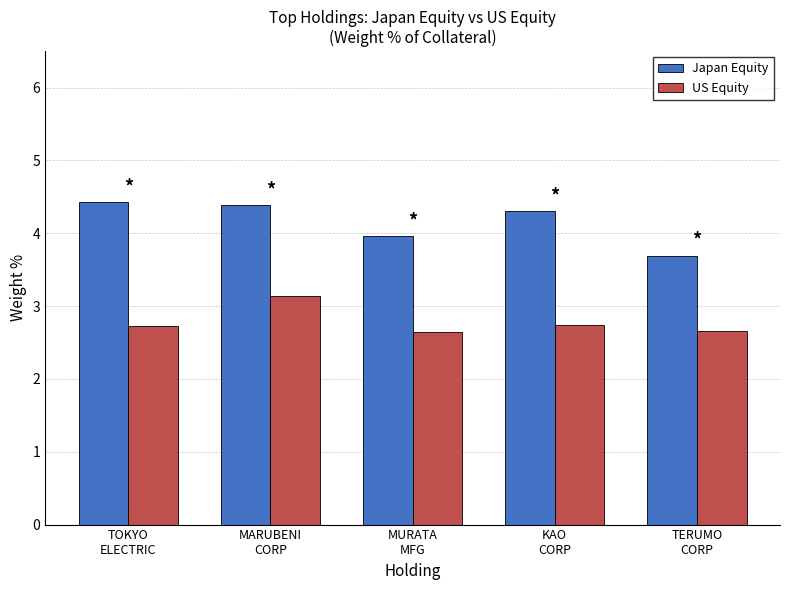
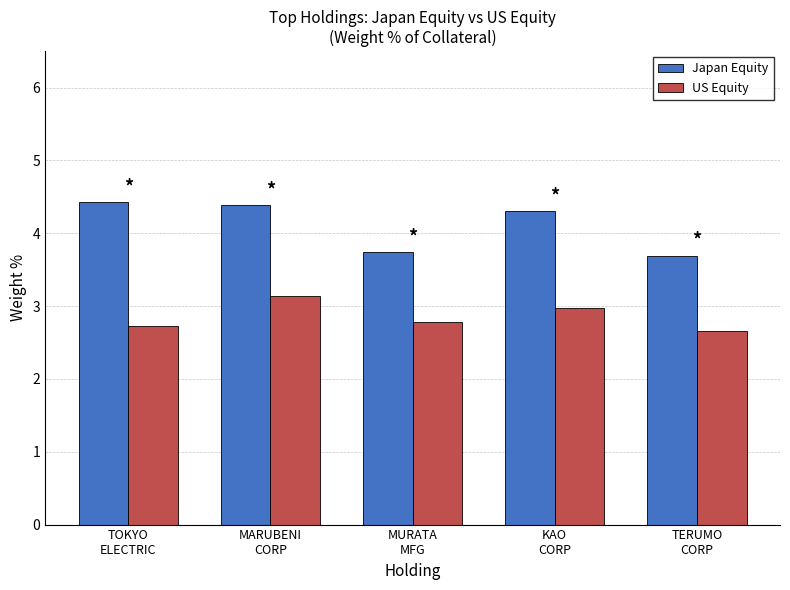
  {
    "Japan Equity": {
      "TOKYO ELECTRIC": 4.4,
      "MARUBENI CORP": 4.4,
-     "MURATA MFG": 4.0,
+     "MURATA MFG": 3.7,
      "KAO CORP": 4.3,
      "TERUMO CORP": 3.7
    },
    "US Equity": {
      "TOKYO ELECTRIC": 2.7,
      "MARUBENI CORP": 3.1,
-     "MURATA MFG": 2.7,
-     "KAO CORP": 2.7,
+     "MURATA MFG": 2.8,
+     "KAO CORP": 3.0,
      "TERUMO CORP": 2.7
    }
  }
